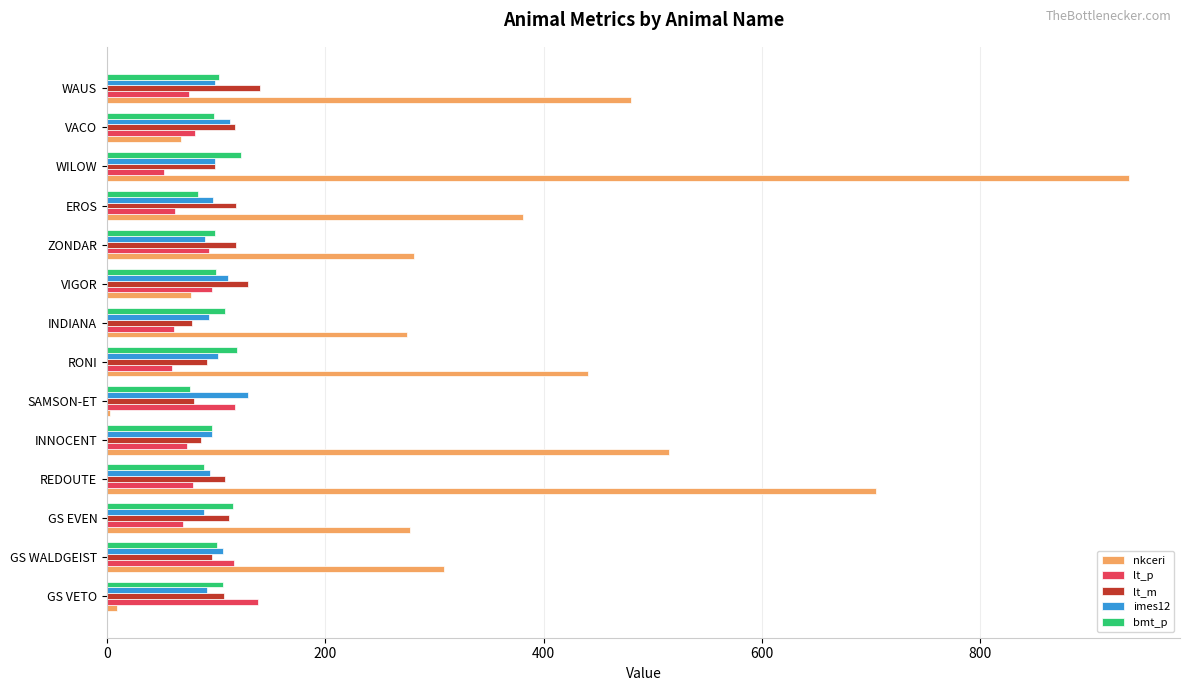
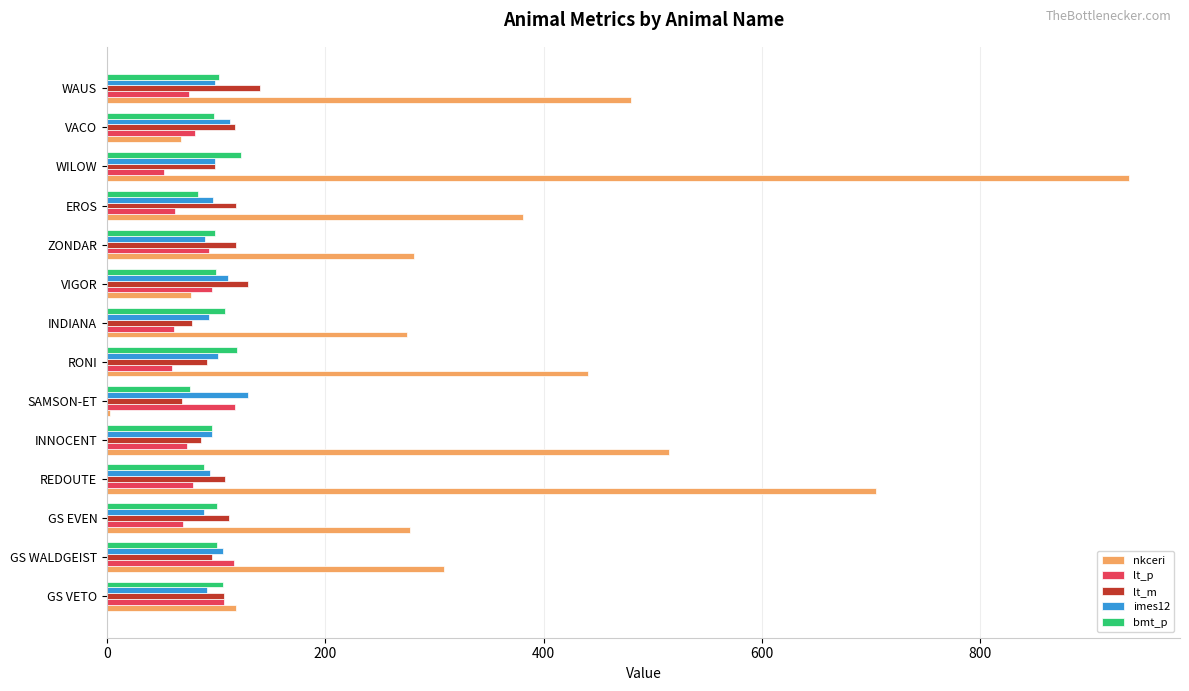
  {
    "nkceri": {
      "WAUS": 480,
      "VACO": 68,
      "WILOW": 936,
      "EROS": 381,
      "ZONDAR": 281,
      "VIGOR": 77,
      "INDIANA": 275,
      "RONI": 441,
      "SAMSON-ET": 3,
      "INNOCENT": 515,
      "REDOUTE": 704,
      "GS EVEN": 278,
      "GS WALDGEIST": 309,
-     "GS VETO": 9
+     "GS VETO": 118
    },
    "lt_p": {
      "WAUS": 75,
      "VACO": 81,
      "WILOW": 52,
      "EROS": 62,
      "ZONDAR": 93,
      "VIGOR": 96,
      "INDIANA": 61,
      "RONI": 60,
      "SAMSON-ET": 117,
      "INNOCENT": 73,
      "REDOUTE": 79,
      "GS EVEN": 70,
      "GS WALDGEIST": 116,
-     "GS VETO": 138
+     "GS VETO": 107
    },
    "lt_m": {
      "WAUS": 140,
      "VACO": 117,
      "WILOW": 99,
      "EROS": 118,
      "ZONDAR": 118,
      "VIGOR": 129,
      "INDIANA": 78,
      "RONI": 92,
-     "SAMSON-ET": 80,
+     "SAMSON-ET": 69,
      "INNOCENT": 86,
      "REDOUTE": 108,
      "GS EVEN": 112,
      "GS WALDGEIST": 96,
      "GS VETO": 107
    },
    "imes12": {
      "WAUS": 99,
      "VACO": 113,
      "WILOW": 99,
      "EROS": 97,
      "ZONDAR": 90,
      "VIGOR": 111,
      "INDIANA": 93,
      "RONI": 102,
      "SAMSON-ET": 129,
      "INNOCENT": 96,
      "REDOUTE": 94,
      "GS EVEN": 89,
      "GS WALDGEIST": 106,
      "GS VETO": 92
    },
    "bmt_p": {
      "WAUS": 103,
      "VACO": 98,
      "WILOW": 123,
      "EROS": 83,
      "ZONDAR": 99,
      "VIGOR": 100,
      "INDIANA": 108,
      "RONI": 119,
      "SAMSON-ET": 76,
      "INNOCENT": 96,
      "REDOUTE": 89,
-     "GS EVEN": 115,
+     "GS EVEN": 101,
      "GS WALDGEIST": 101,
      "GS VETO": 106
    }
  }
